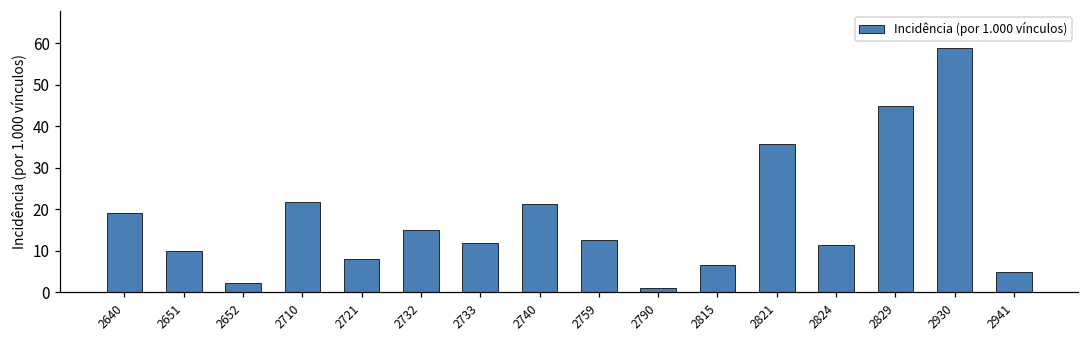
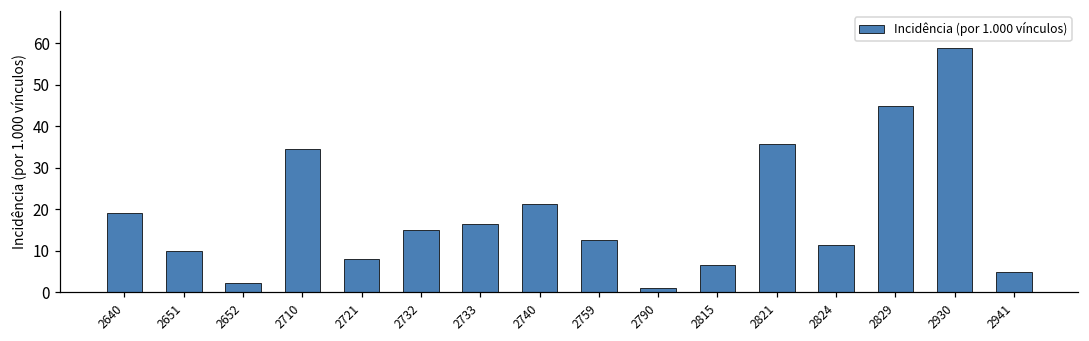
  {
    "2640": 19,
    "2651": 10,
    "2652": 2,
-   "2710": 22,
+   "2710": 35,
    "2721": 8,
    "2732": 15,
-   "2733": 12,
+   "2733": 17,
    "2740": 21,
    "2759": 13,
    "2790": 1,
    "2815": 7,
    "2821": 36,
    "2824": 11,
    "2829": 45,
    "2930": 59,
    "2941": 5
  }
